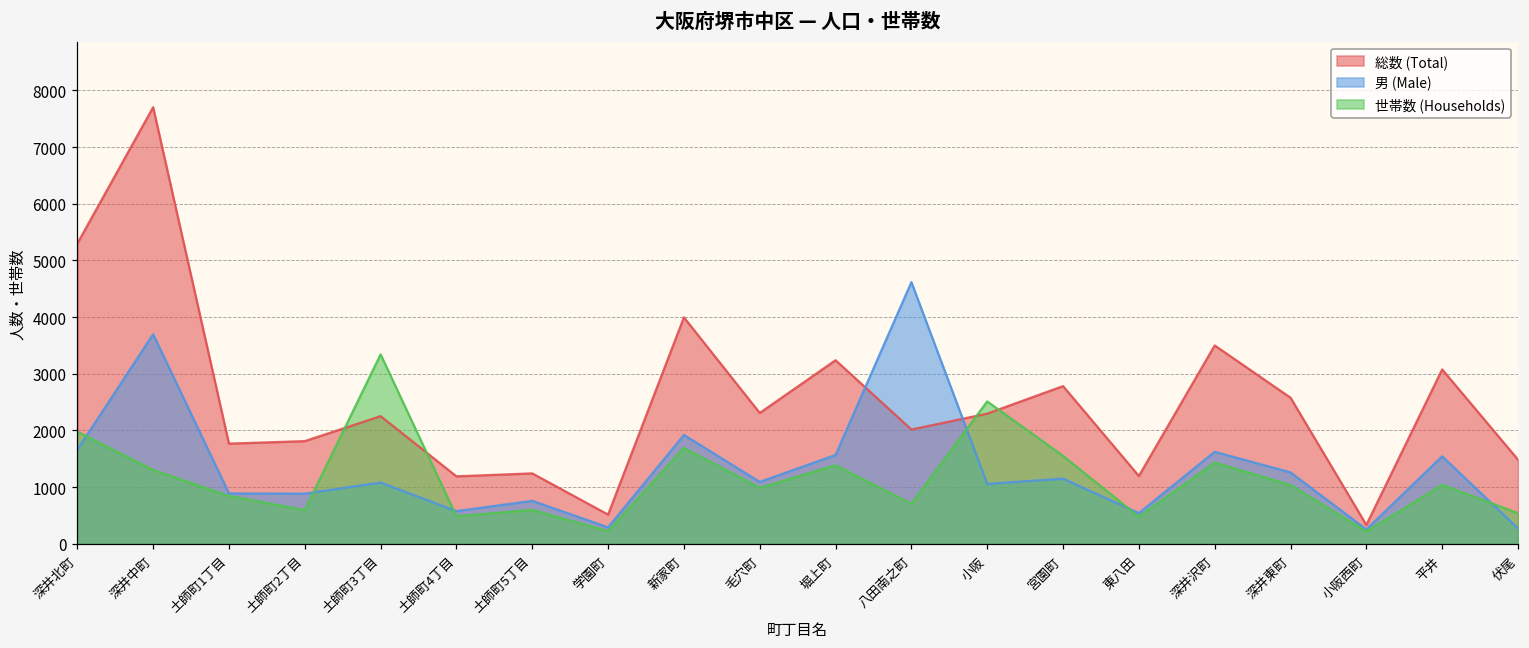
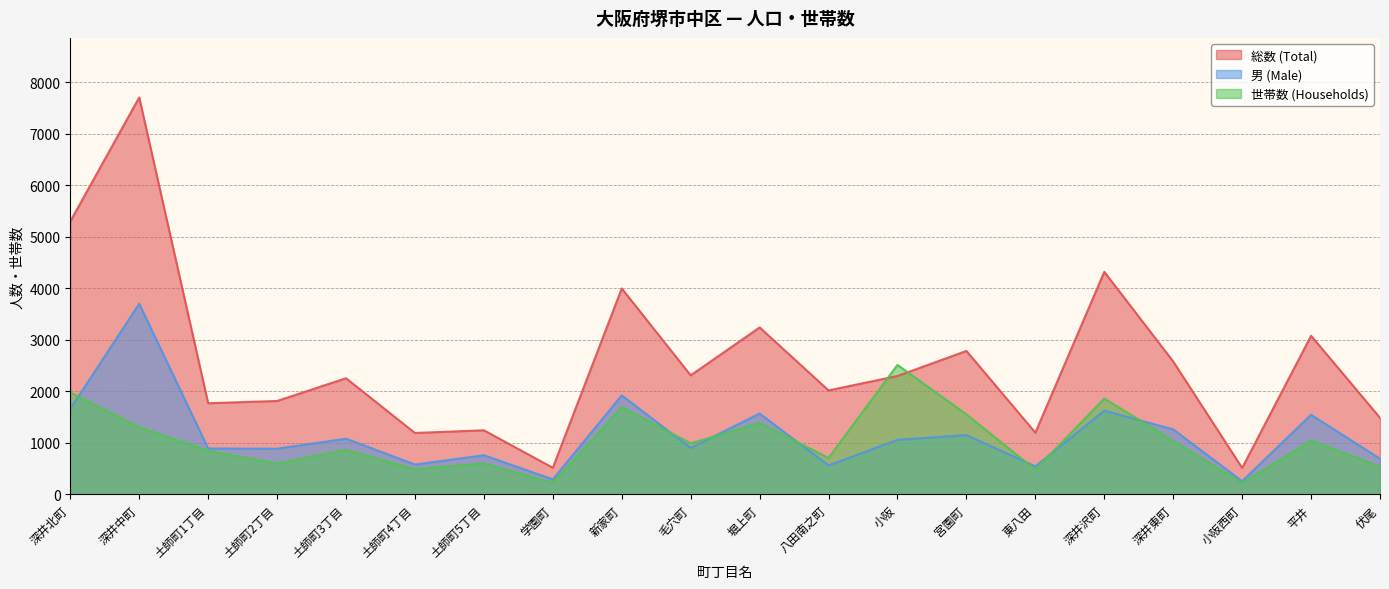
  {
    "総数 (Total)": {
      "深井北町": 5300,
      "深井中町": 7700,
      "土師町1丁目": 1800,
      "土師町2丁目": 1800,
      "土師町3丁目": 2300,
      "土師町4丁目": 1200,
      "土師町5丁目": 1200,
      "学園町": 500,
      "新家町": 4000,
      "毛穴町": 2300,
      "堀上町": 3200,
      "八田南之町": 2000,
      "小阪": 2300,
      "宮園町": 2800,
      "東八田": 1200,
-     "深井沢町": 3500,
+     "深井沢町": 4300,
      "深井東町": 2600,
-     "小阪西町": 300,
+     "小阪西町": 500,
      "平井": 3100,
      "伏尾": 1500
    },
    "男 (Male)": {
      "深井北町": 1700,
      "深井中町": 3700,
      "土師町2丁目": 900,
      "土師町3丁目": 1100,
      "土師町4丁目": 600,
      "土師町5丁目": 800,
      "学園町": 300,
      "新家町": 1900,
-     "毛穴町": 1100,
+     "毛穴町": 900,
      "堀上町": 1600,
-     "八田南之町": 4600,
+     "八田南之町": 600,
      "小阪": 1100,
      "宮園町": 1100,
      "東八田": 500,
      "深井沢町": 1600,
      "深井東町": 1300,
      "平井": 1500,
-     "伏尾": 300
+     "伏尾": 700
    },
    "世帯数 (Households)": {
      "深井北町": 2000,
      "深井中町": 1300,
      "土師町2丁目": 600,
-     "土師町3丁目": 3300,
+     "土師町3丁目": 900,
      "土師町4丁目": 500,
      "土師町5丁目": 600,
      "学園町": 200,
      "新家町": 1700,
      "毛穴町": 1000,
      "堀上町": 1400,
      "八田南之町": 700,
      "小阪": 2500,
      "宮園町": 1600,
      "東八田": 500,
-     "深井沢町": 1400,
+     "深井沢町": 1900,
      "深井東町": 1000,
      "平井": 1000,
      "伏尾": 500
    }
  }
